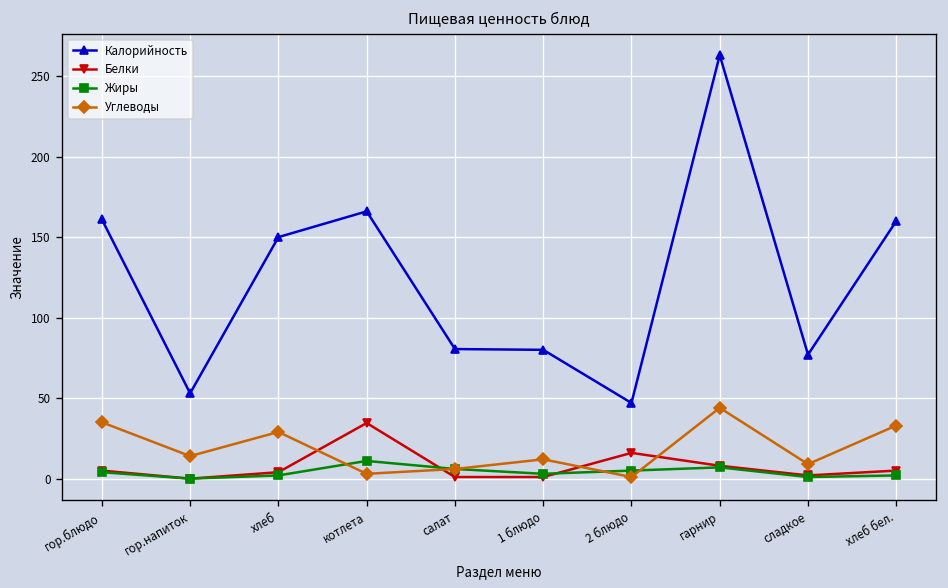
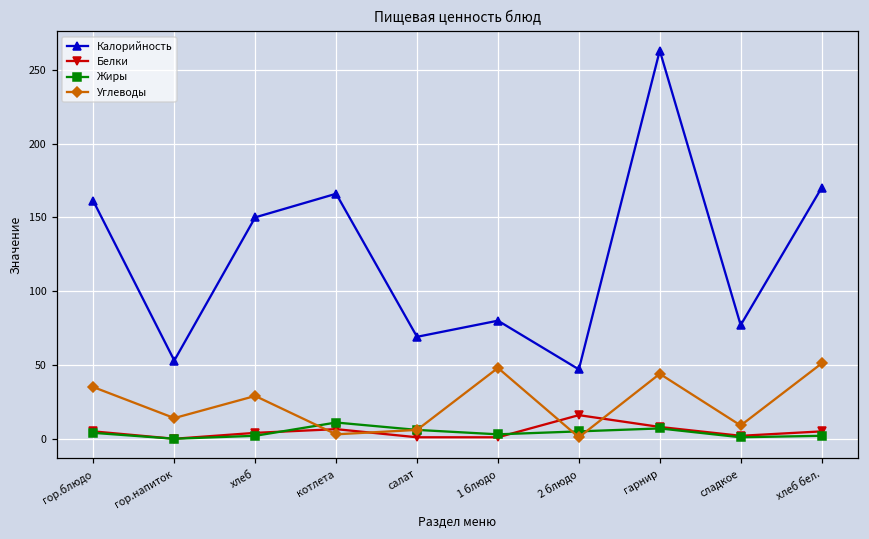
  {
    "Калорийность": {
      "гор.блюдо": 161,
      "гор.напиток": 53,
      "хлеб": 150,
      "котлета": 166,
-     "салат": 80,
+     "салат": 69,
      "1 блюдо": 80,
      "2 блюдо": 47,
      "гарнир": 263,
      "сладкое": 77,
-     "хлеб бел.": 160
+     "хлеб бел.": 170
    },
    "Белки": {
      "хлеб": 4,
-     "котлета": 35,
+     "котлета": 7,
      "салат": 1,
      "1 блюдо": 1,
      "2 блюдо": 16,
      "хлеб бел.": 5
    },
    "Жиры": {
      "хлеб": 2,
      "котлета": 11,
      "1 блюдо": 3,
      "2 блюдо": 5,
      "хлеб бел.": 2
    },
    "Углеводы": {
      "гор.блюдо": 35,
      "гор.напиток": 14,
      "хлеб": 29,
      "котлета": 3,
-     "1 блюдо": 12,
+     "1 блюдо": 48,
      "2 блюдо": 1,
      "гарнир": 44,
      "сладкое": 9,
-     "хлеб бел.": 33
+     "хлеб бел.": 51
    }
  }
